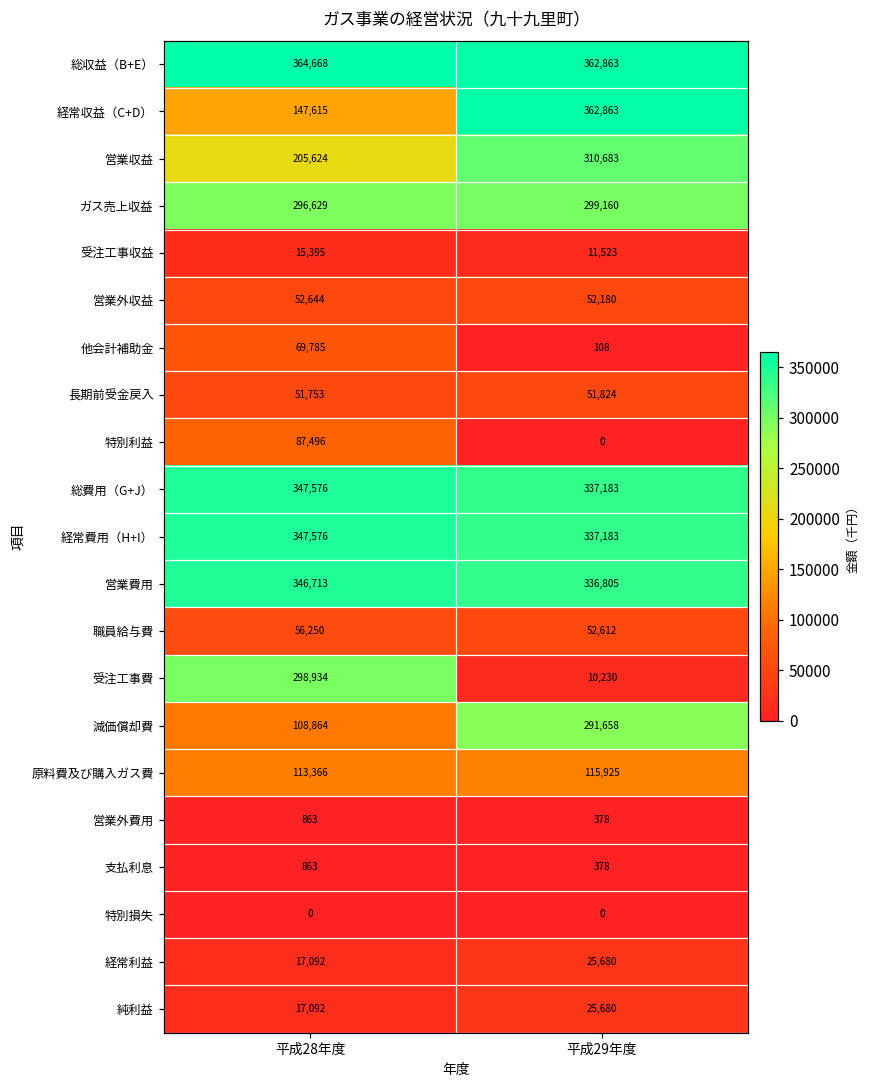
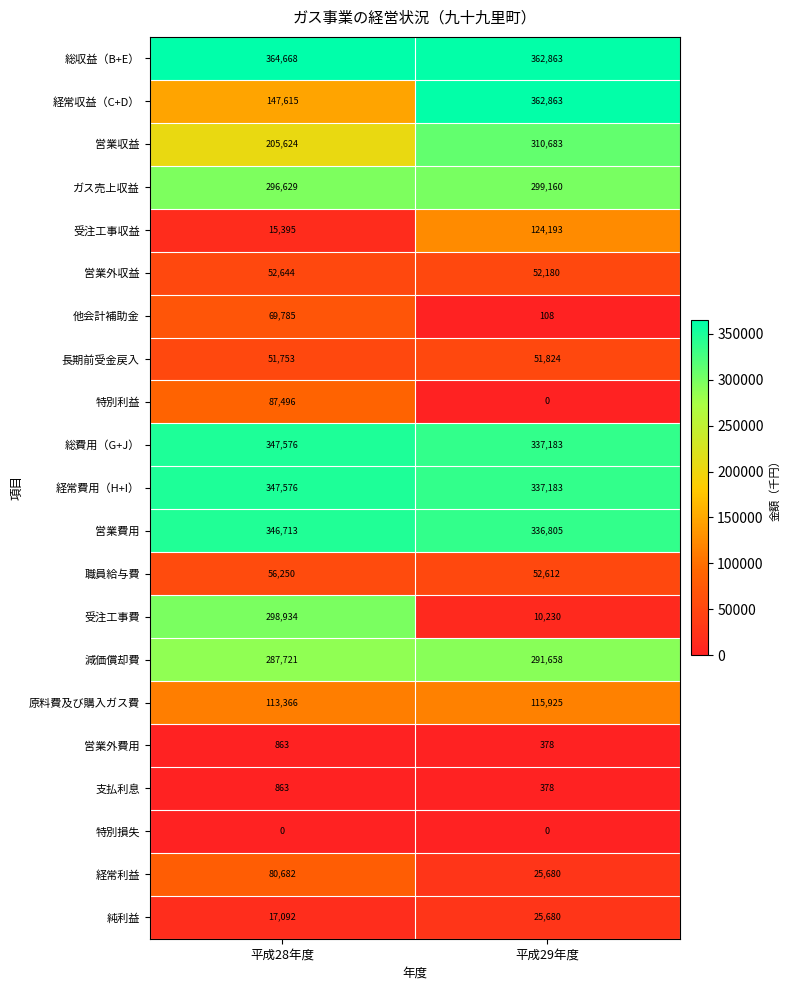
  {
    "総収益（B+E）": {
      "平成28年度": "364,668",
      "平成29年度": "362,863"
    },
    "経常収益（C+D）": {
      "平成28年度": "147,615",
      "平成29年度": "362,863"
    },
    "営業収益": {
      "平成28年度": "205,624",
      "平成29年度": "310,683"
    },
    "ガス売上収益": {
      "平成28年度": "296,629",
      "平成29年度": "299,160"
    },
    "受注工事収益": {
      "平成28年度": "15,395",
-     "平成29年度": "11,523"
+     "平成29年度": "124,193"
    },
    "営業外収益": {
      "平成28年度": "52,644",
      "平成29年度": "52,180"
    },
    "他会計補助金": {
      "平成28年度": "69,785",
      "平成29年度": "108"
    },
    "長期前受金戻入": {
      "平成28年度": "51,753",
      "平成29年度": "51,824"
    },
    "特別利益": {
      "平成28年度": "87,496",
      "平成29年度": "0"
    },
    "総費用（G+J）": {
      "平成28年度": "347,576",
      "平成29年度": "337,183"
    },
    "経常費用（H+I）": {
      "平成28年度": "347,576",
      "平成29年度": "337,183"
    },
    "営業費用": {
      "平成28年度": "346,713",
      "平成29年度": "336,805"
    },
    "職員給与費": {
      "平成28年度": "56,250",
      "平成29年度": "52,612"
    },
    "受注工事費": {
      "平成28年度": "298,934",
      "平成29年度": "10,230"
    },
    "減価償却費": {
-     "平成28年度": "108,864",
+     "平成28年度": "287,721",
      "平成29年度": "291,658"
    },
    "原料費及び購入ガス費": {
      "平成28年度": "113,366",
      "平成29年度": "115,925"
    },
    "営業外費用": {
      "平成28年度": "863",
      "平成29年度": "378"
    },
    "支払利息": {
      "平成28年度": "863",
      "平成29年度": "378"
    },
    "特別損失": {
      "平成28年度": "0",
      "平成29年度": "0"
    },
    "経常利益": {
-     "平成28年度": "17,092",
+     "平成28年度": "80,682",
      "平成29年度": "25,680"
    },
    "純利益": {
      "平成28年度": "17,092",
      "平成29年度": "25,680"
    }
  }
